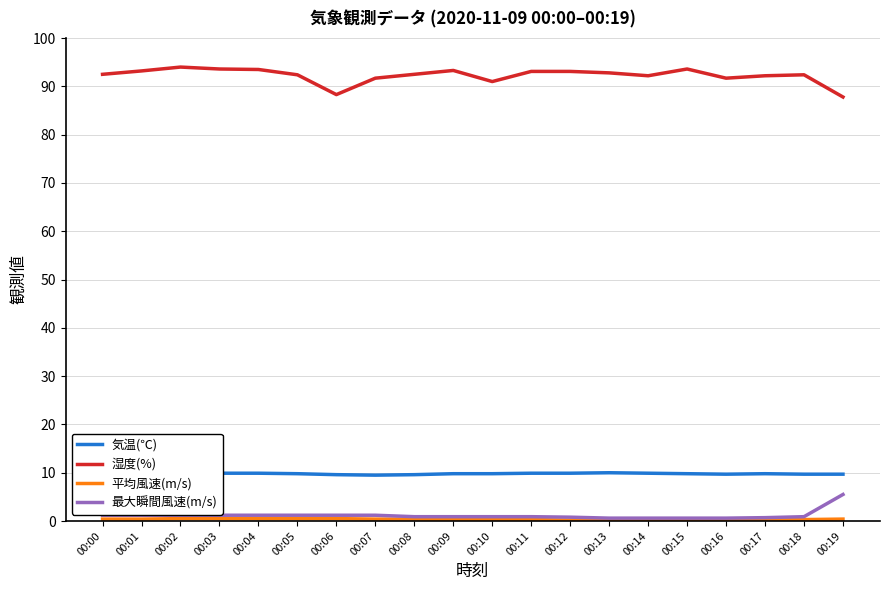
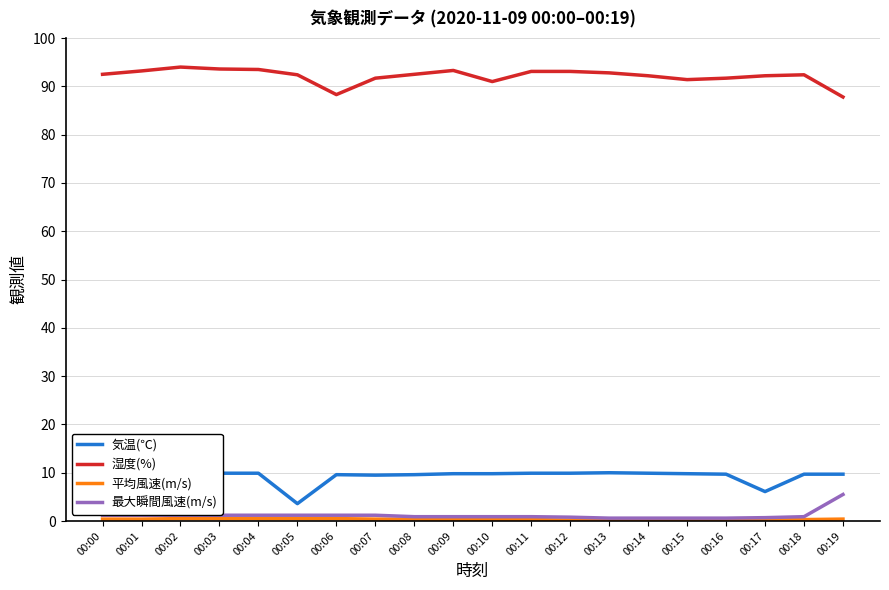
  {
    "気温(℃)": {
      "00:04": 10,
-     "00:05": 10,
+     "00:05": 4,
      "00:06": 10,
      "00:07": 10,
      "00:08": 10,
      "00:09": 10,
      "00:10": 10,
      "00:11": 10,
      "00:12": 10,
      "00:13": 10,
      "00:14": 10,
      "00:15": 10,
      "00:16": 10,
-     "00:17": 10,
+     "00:17": 6,
      "00:18": 10,
      "00:19": 10
    },
    "湿度(%)": {
      "00:00": 93,
      "00:01": 93,
      "00:02": 94,
      "00:03": 94,
      "00:04": 94,
      "00:05": 92,
      "00:06": 88,
      "00:07": 92,
      "00:08": 93,
      "00:09": 93,
      "00:10": 91,
      "00:11": 93,
      "00:12": 93,
      "00:13": 93,
      "00:14": 92,
-     "00:15": 94,
+     "00:15": 91,
      "00:16": 92,
      "00:17": 92,
      "00:18": 92,
      "00:19": 88
    },
    "平均風速(m/s)": {
      "00:00": 0,
      "00:01": 0,
      "00:02": 1,
      "00:03": 1,
      "00:04": 1,
      "00:05": 1,
      "00:06": 1,
      "00:07": 0,
      "00:09": 0,
      "00:10": 0,
      "00:11": 0,
      "00:12": 0,
      "00:18": 0,
      "00:19": 0
    },
    "最大瞬間風速(m/s)": {
      "00:00": 1,
      "00:01": 1,
      "00:02": 1,
      "00:03": 1,
      "00:04": 1,
      "00:05": 1,
      "00:06": 1,
      "00:07": 1,
      "00:09": 1,
      "00:10": 1,
      "00:11": 1,
      "00:12": 1,
      "00:18": 1,
      "00:19": 6
    }
  }
